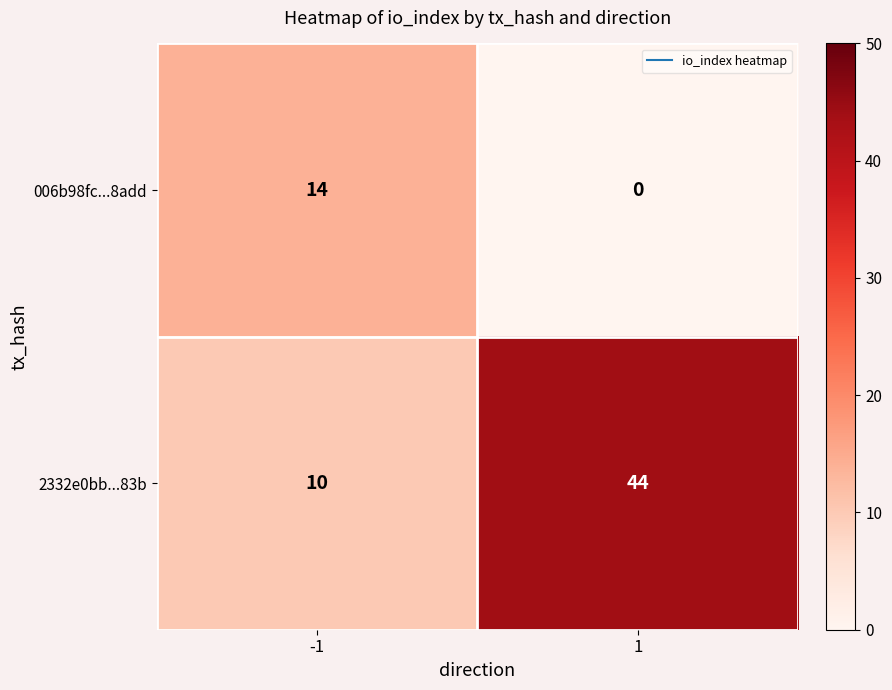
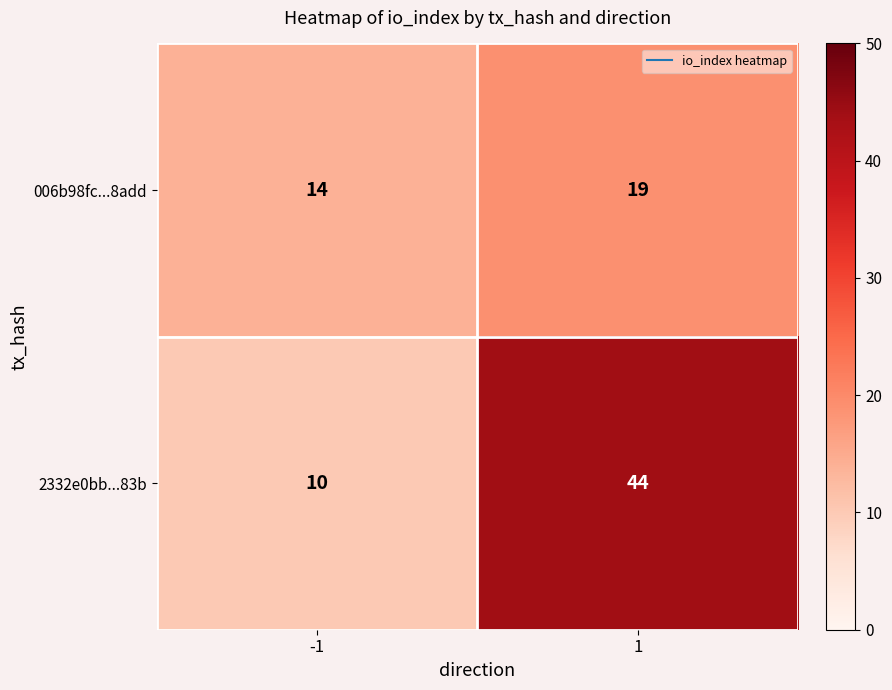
  {
    "006b98fc...8add": {
      "-1": 14,
-     "1": 0
+     "1": 19
    },
    "2332e0bb...83b": {
      "-1": 10,
      "1": 44
    }
  }
